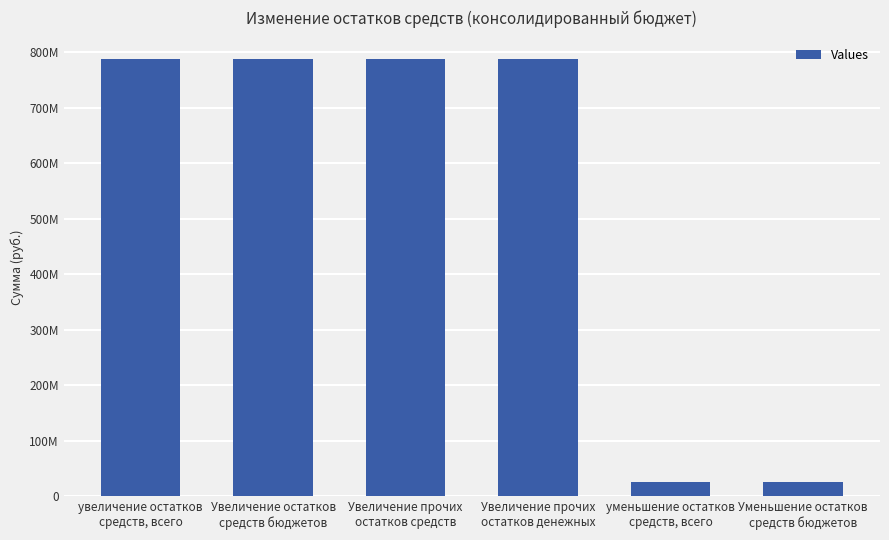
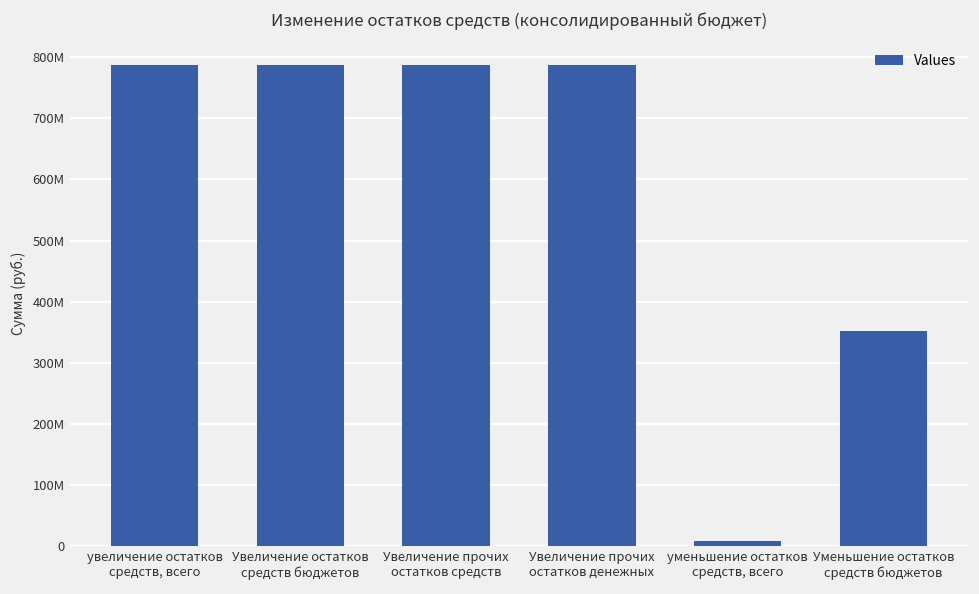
  {
    "увеличение остатков средств, всего": 790000000,
    "Увеличение остатков средств бюджетов": 790000000,
    "Увеличение прочих остатков средств": 790000000,
    "Увеличение прочих остатков денежных": 790000000,
-   "уменьшение остатков средств, всего": 30000000,
-   "Уменьшение остатков средств бюджетов": 30000000
+   "уменьшение остатков средств, всего": 10000000,
+   "Уменьшение остатков средств бюджетов": 350000000
  }
